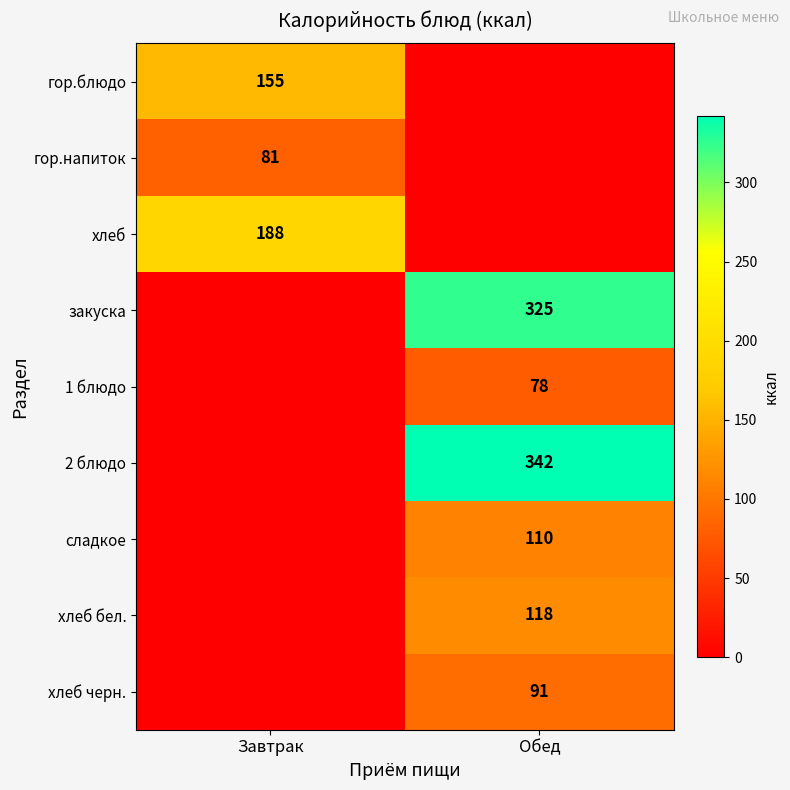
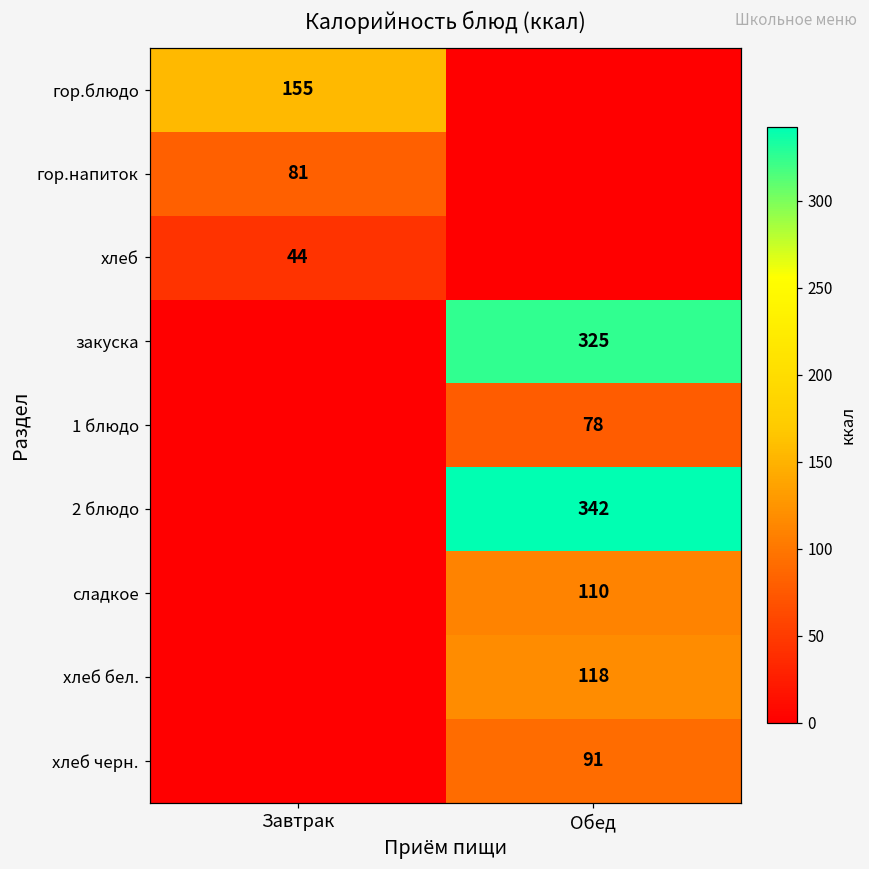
  {
    "гор.блюдо": {
      "Завтрак": 155
    },
    "гор.напиток": {
      "Завтрак": 81
    },
    "хлеб": {
-     "Завтрак": 188
+     "Завтрак": 44
    },
    "закуска": {
      "Обед": 325
    },
    "1 блюдо": {
      "Обед": 78
    },
    "2 блюдо": {
      "Обед": 342
    },
    "сладкое": {
      "Обед": 110
    },
    "хлеб бел.": {
      "Обед": 118
    },
    "хлеб черн.": {
      "Обед": 91
    }
  }
